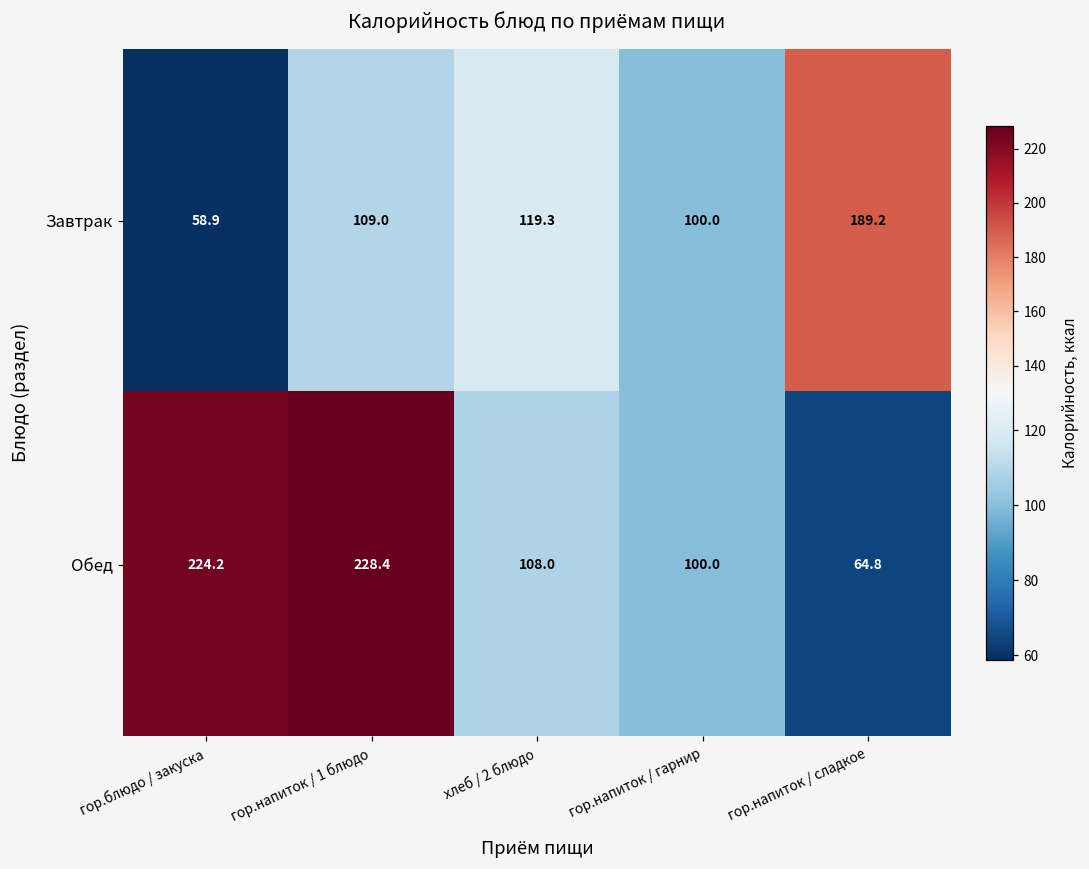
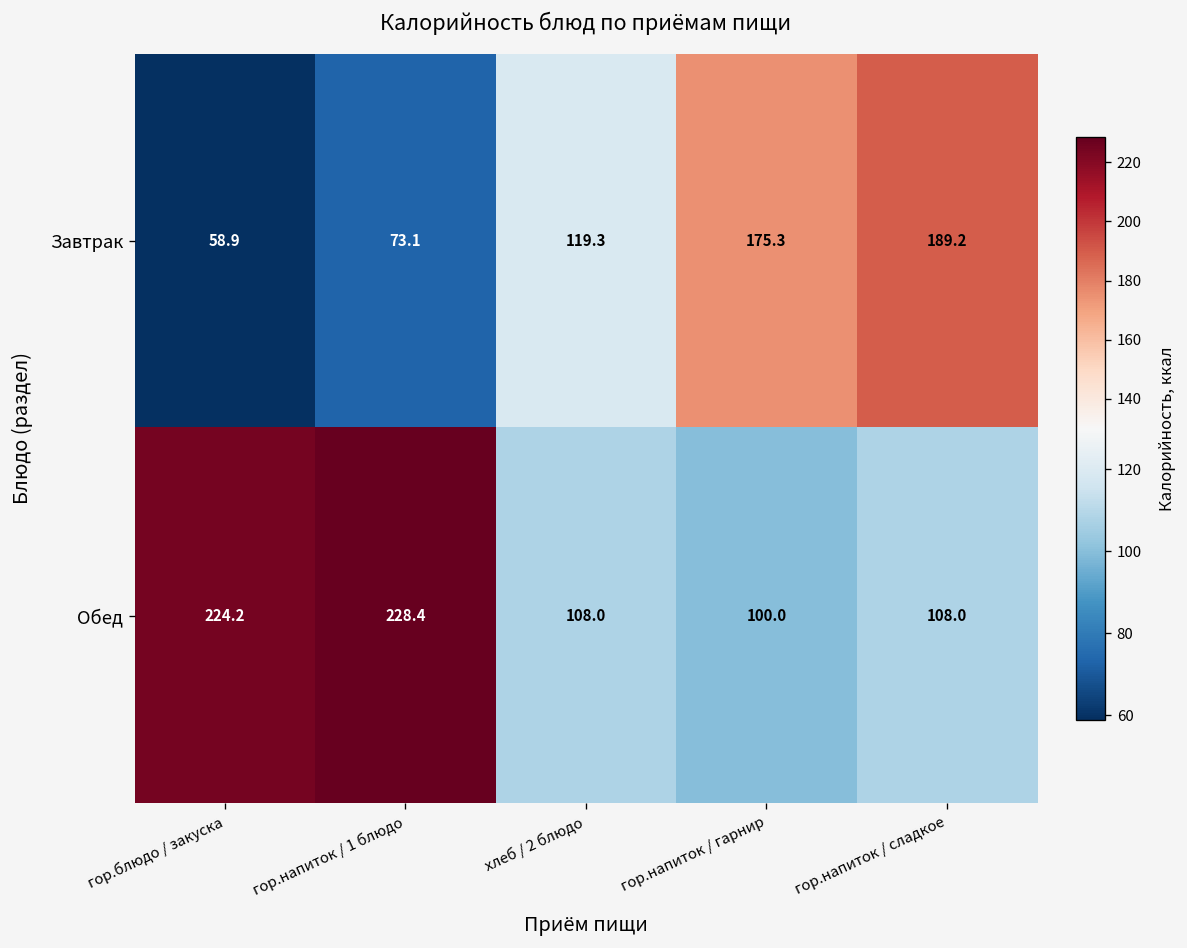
  {
    "Завтрак": {
      "гор.блюдо / закуска": 58.9,
-     "гор.напиток / 1 блюдо": 109.0,
+     "гор.напиток / 1 блюдо": 73.1,
      "хлеб / 2 блюдо": 119.3,
-     "гор.напиток / гарнир": 100.0,
+     "гор.напиток / гарнир": 175.3,
      "гор.напиток / сладкое": 189.2
    },
    "Обед": {
      "гор.блюдо / закуска": 224.2,
      "гор.напиток / 1 блюдо": 228.4,
      "хлеб / 2 блюдо": 108.0,
      "гор.напиток / гарнир": 100.0,
-     "гор.напиток / сладкое": 64.8
+     "гор.напиток / сладкое": 108.0
    }
  }
